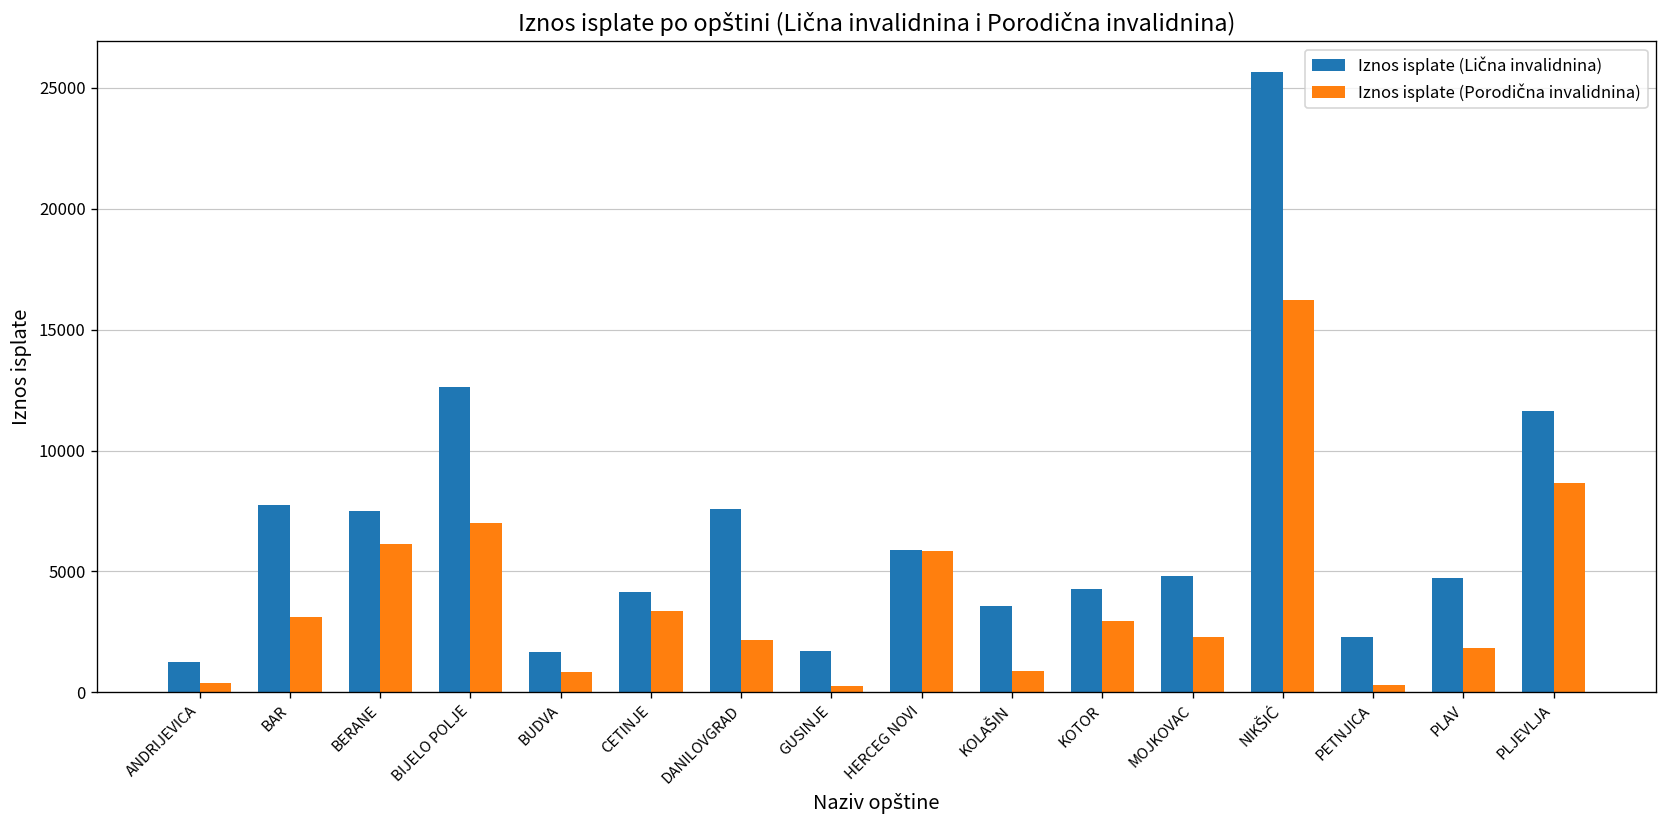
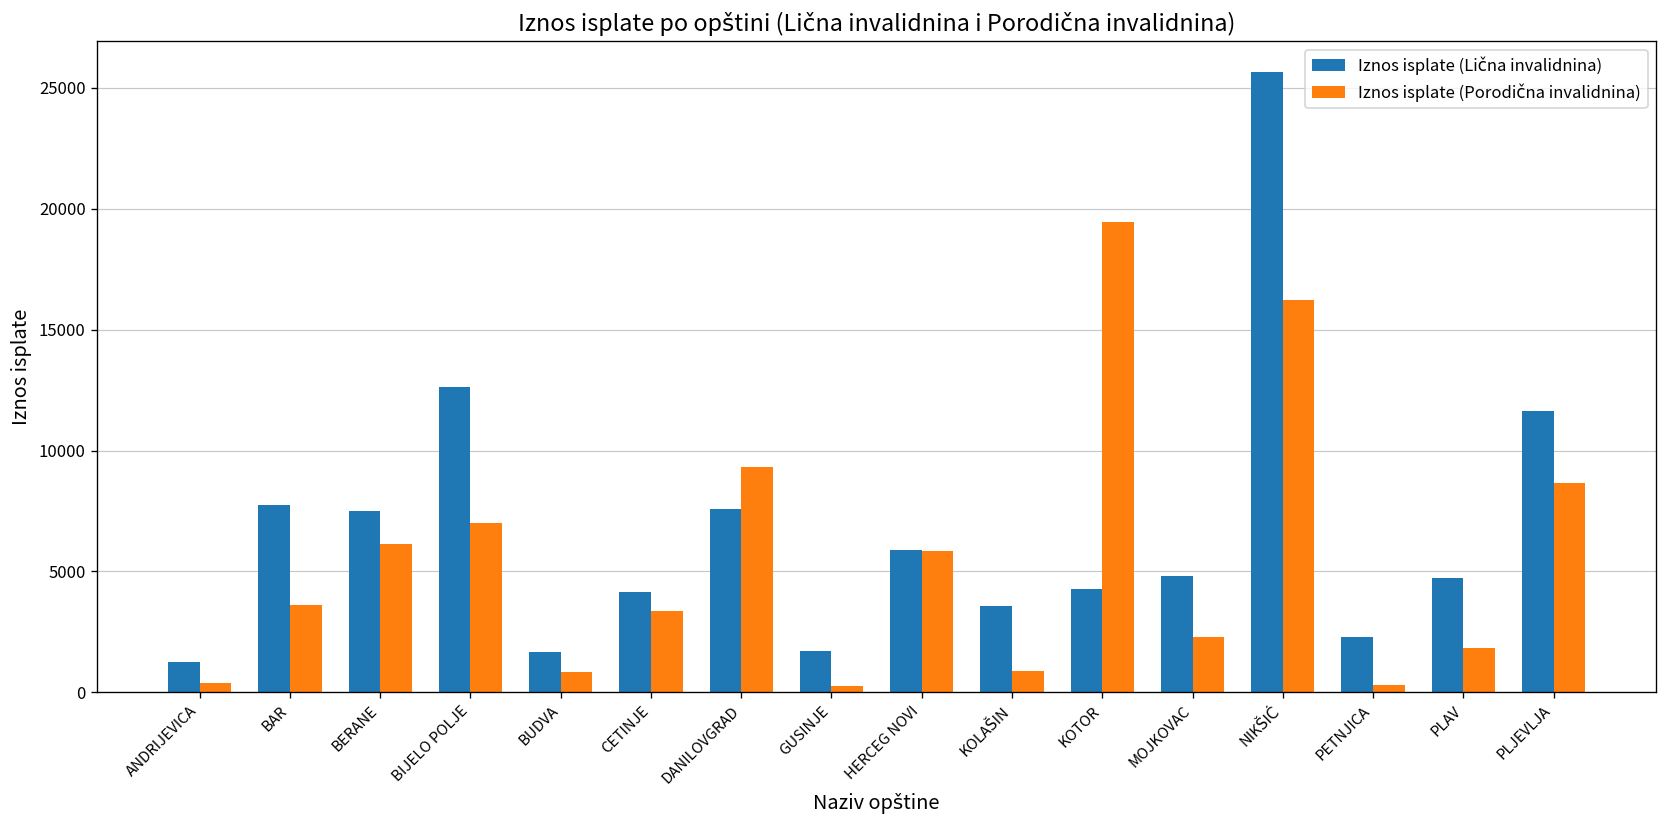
  {
    "Iznos isplate (Lična invalidnina)": {
      "ANDRIJEVICA": 1300,
      "BAR": 7800,
      "BERANE": 7500,
      "BIJELO POLJE": 12600,
      "BUDVA": 1700,
      "CETINJE": 4200,
      "DANILOVGRAD": 7600,
      "GUSINJE": 1700,
      "HERCEG NOVI": 5900,
      "KOLAŠIN": 3600,
      "KOTOR": 4300,
      "MOJKOVAC": 4800,
      "NIKŠIĆ": 25600,
      "PETNJICA": 2300,
      "PLAV": 4700,
      "PLJEVLJA": 11600
    },
    "Iznos isplate (Porodična invalidnina)": {
      "ANDRIJEVICA": 400,
-     "BAR": 3100,
+     "BAR": 3600,
      "BERANE": 6100,
      "BIJELO POLJE": 7000,
      "BUDVA": 900,
      "CETINJE": 3400,
-     "DANILOVGRAD": 2200,
+     "DANILOVGRAD": 9300,
      "GUSINJE": 300,
      "HERCEG NOVI": 5800,
      "KOLAŠIN": 900,
-     "KOTOR": 3000,
+     "KOTOR": 19400,
      "MOJKOVAC": 2300,
      "NIKŠIĆ": 16200,
      "PETNJICA": 300,
      "PLAV": 1900,
      "PLJEVLJA": 8700
    }
  }
